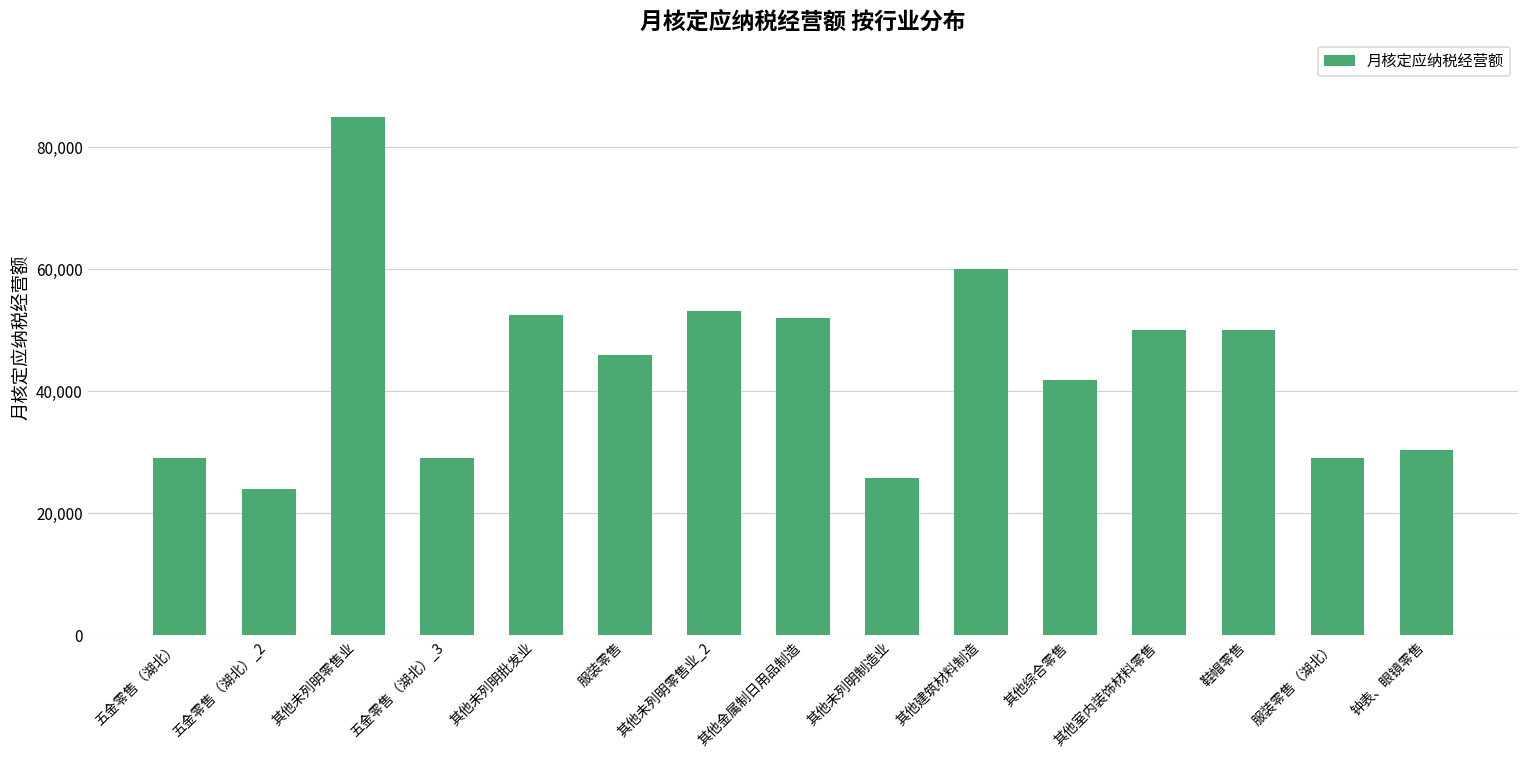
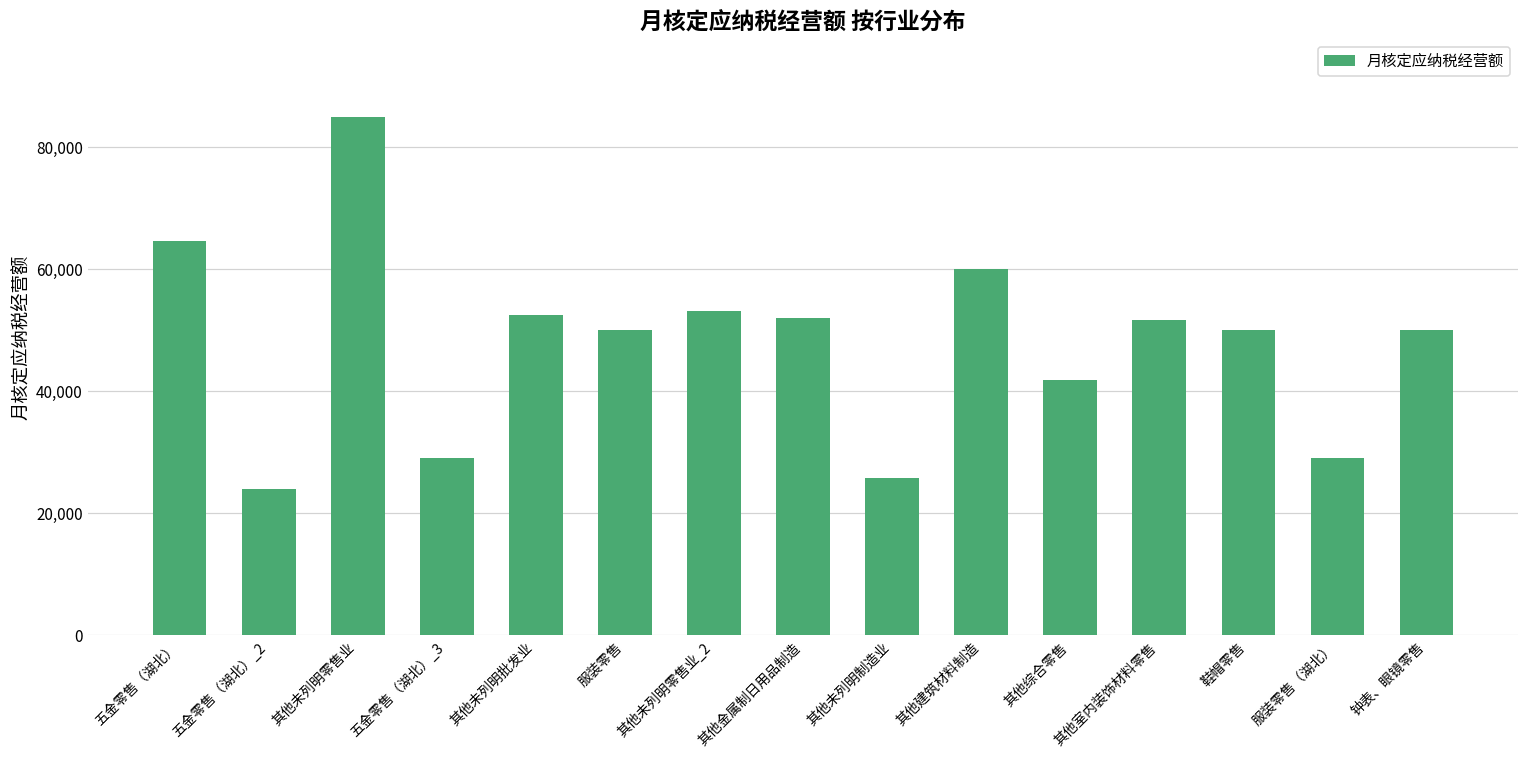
  {
-   "五金零售（湖北）": "29,000",
+   "五金零售（湖北）": "65,000",
    "五金零售（湖北）_2": "24,000",
    "其他未列明零售业": "85,000",
    "五金零售（湖北）_3": "29,000",
    "其他未列明批发业": "53,000",
-   "服装零售": "46,000",
+   "服装零售": "50,000",
    "其他未列明零售业_2": "53,000",
    "其他金属制日用品制造": "52,000",
    "其他未列明制造业": "26,000",
    "其他建筑材料制造": "60,000",
    "其他综合零售": "42,000",
-   "其他室内装饰材料零售": "50,000",
+   "其他室内装饰材料零售": "52,000",
    "鞋帽零售": "50,000",
    "服装零售（湖北）": "29,000",
-   "钟表、眼镜零售": "30,000"
+   "钟表、眼镜零售": "50,000"
  }
